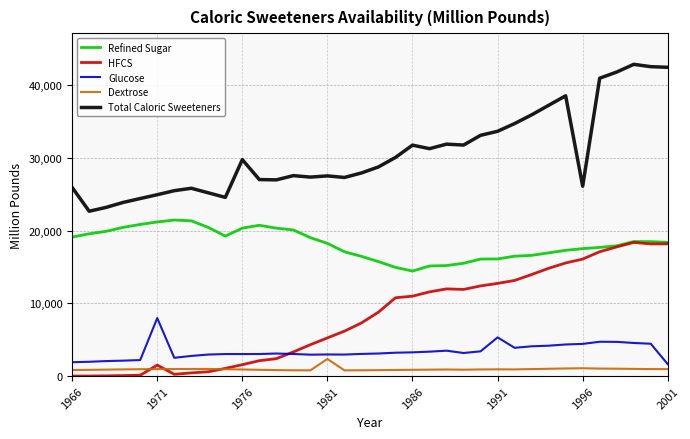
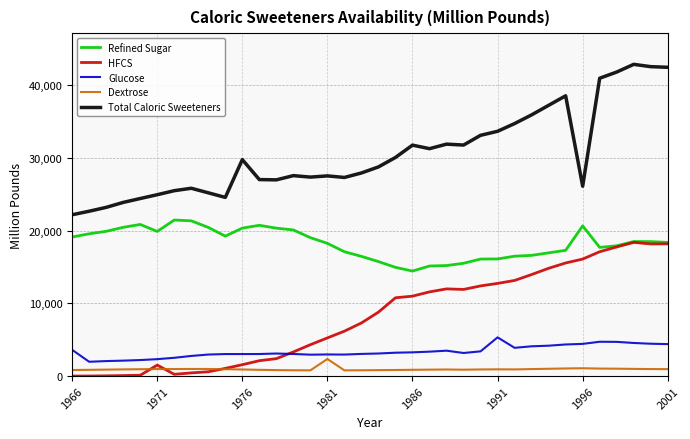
  {
    "Refined Sugar": {
      "1966": "19,000",
-     "1971": "21,000",
+     "1971": "20,000",
      "1976": "20,000",
      "1981": "18,000",
      "1986": "14,000",
      "1991": "16,000",
-     "1996": "18,000"
+     "1996": "21,000"
    },
    "HFCS": {
      "1966": "0",
      "1971": "2,000",
      "1976": "2,000",
      "1981": "5,000",
      "1986": "11,000",
      "1991": "13,000",
      "1996": "16,000"
    },
    "Glucose": {
-     "1966": "2,000",
-     "1971": "8,000",
+     "1966": "4,000",
+     "1971": "2,000",
      "1976": "3,000",
      "1981": "3,000",
      "1986": "3,000",
      "1991": "5,000",
      "1996": "4,000",
-     "2001": "2,000"
+     "2001": "4,000"
    },
    "Dextrose": {
      "1966": "1,000",
      "1971": "1,000",
      "1976": "1,000",
      "1981": "2,000",
      "1986": "1,000",
      "1991": "1,000",
      "1996": "1,000",
      "2001": "1,000"
    },
    "Total Caloric Sweeteners": {
-     "1966": "26,000",
+     "1966": "22,000",
      "1971": "25,000",
      "1976": "30,000",
      "1981": "28,000",
      "1986": "32,000",
      "1991": "34,000",
      "1996": "26,000",
      "2001": "42,000"
    }
  }
